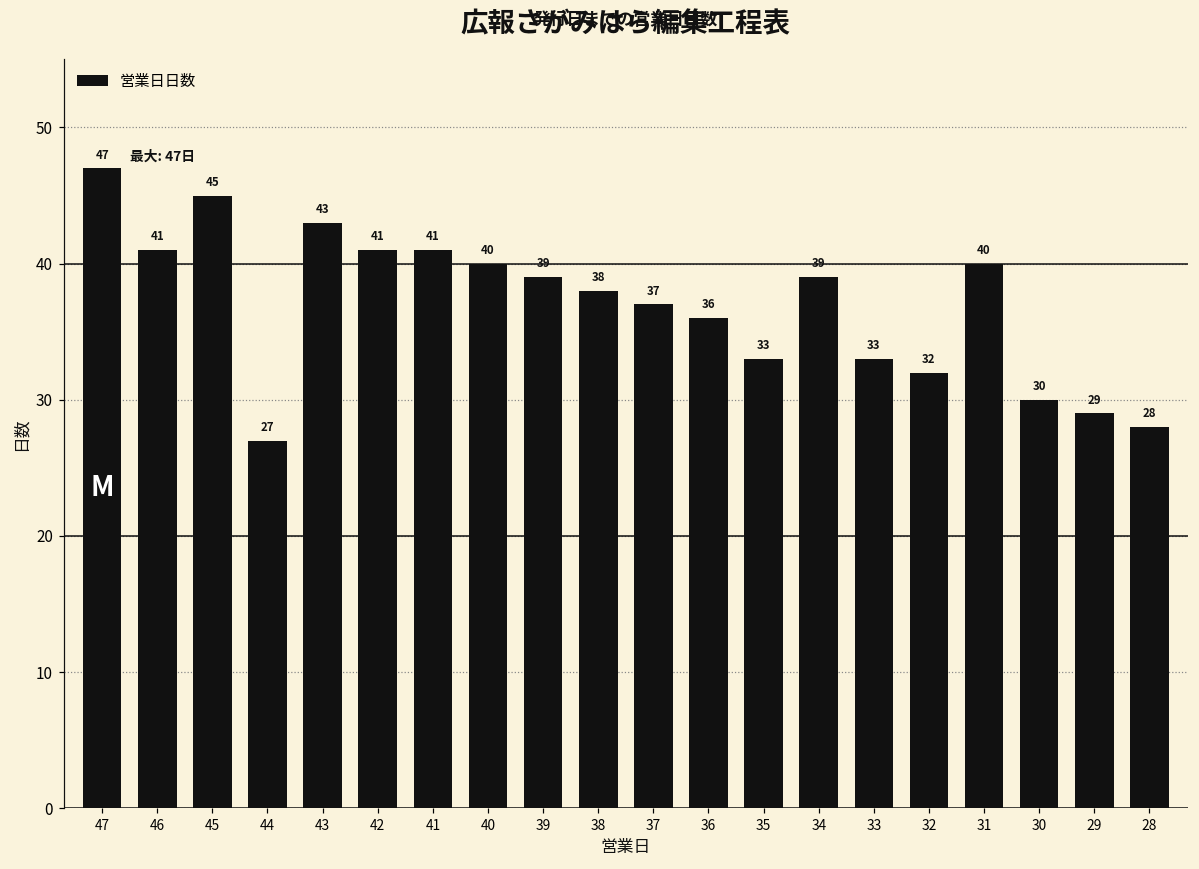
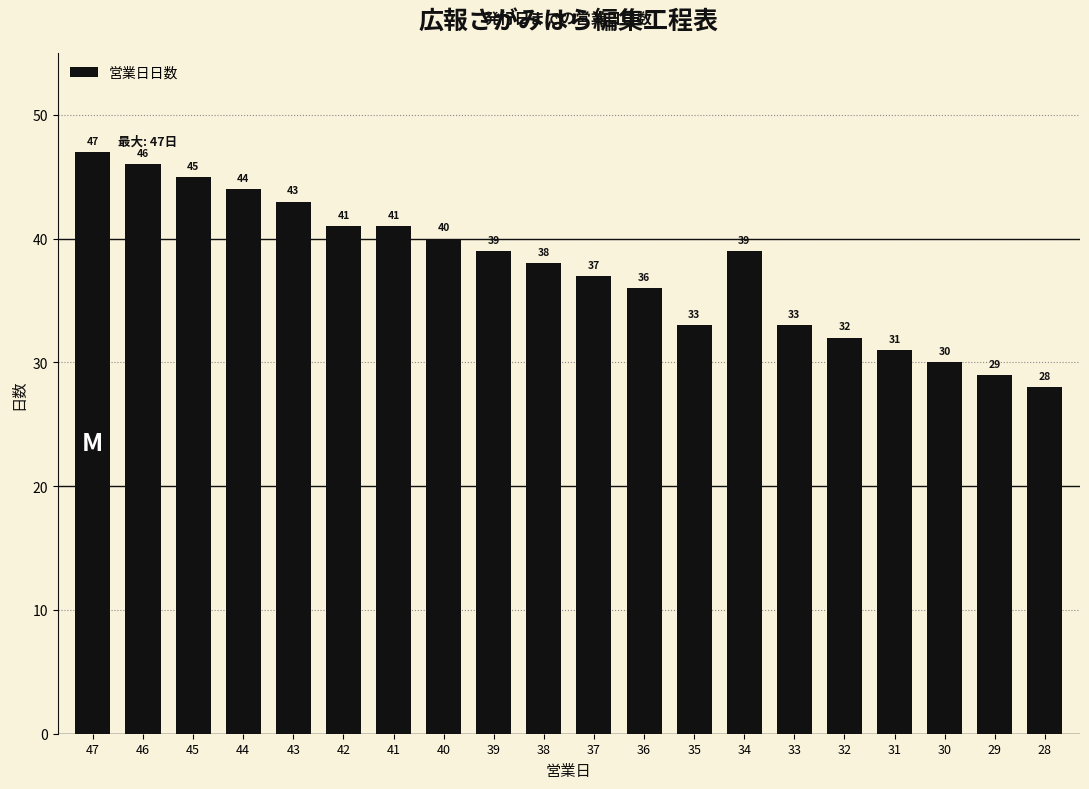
  {
    "47": 47,
-   "46": 41,
+   "46": 46,
    "45": 45,
-   "44": 27,
+   "44": 44,
    "43": 43,
    "42": 41,
    "41": 41,
    "40": 40,
    "39": 39,
    "38": 38,
    "37": 37,
    "36": 36,
    "35": 33,
    "34": 39,
    "33": 33,
    "32": 32,
-   "31": 40,
+   "31": 31,
    "30": 30,
    "29": 29,
    "28": 28
  }
